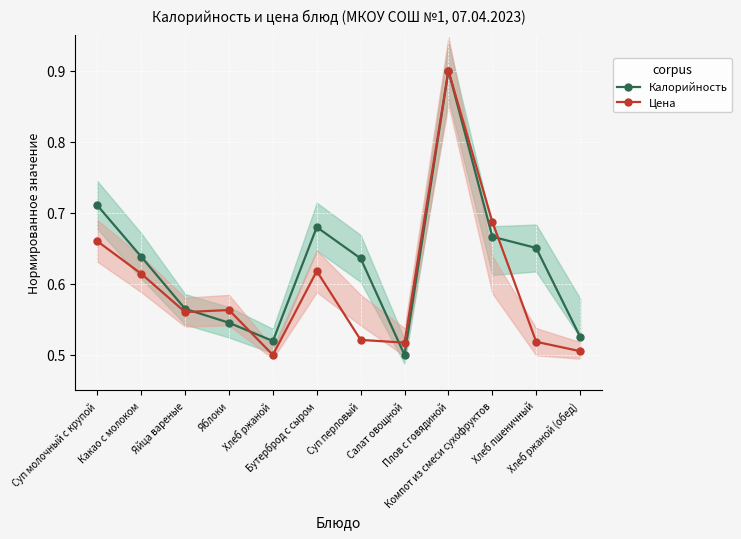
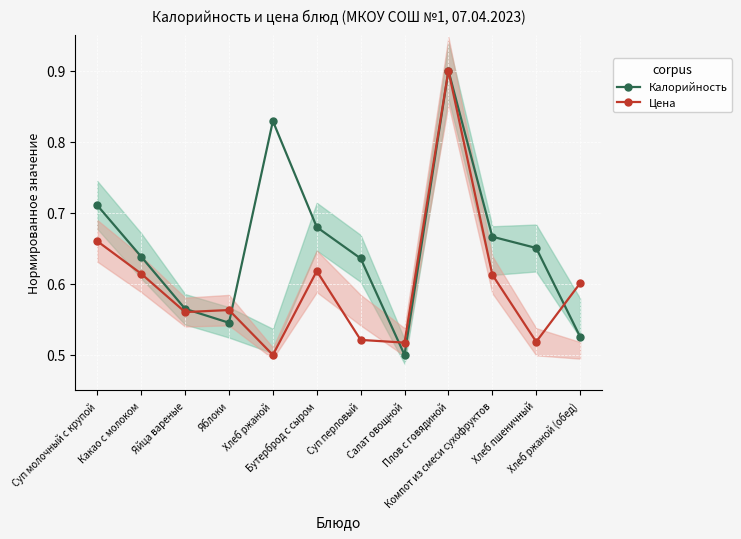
  {
    "Калорийность": {
      "Суп молочный с крупой": 0.71,
      "Яйца вареные": 0.56,
      "Яблоки": 0.55,
-     "Хлеб ржаной": 0.52,
+     "Хлеб ржаной": 0.83,
      "Бутерброд с сыром": 0.68,
      "Суп перловый": 0.64,
      "Салат овощной": 0.50,
      "Компот из смеси сухофруктов": 0.67,
      "Хлеб пшеничный": 0.65,
      "Хлеб ржаной (обед)": 0.53
    },
    "Цена": {
      "Суп молочный с крупой": 0.66,
      "Какао с молоком": 0.61,
      "Яйца вареные": 0.56,
      "Яблоки": 0.56,
      "Хлеб ржаной": 0.50,
      "Бутерброд с сыром": 0.62,
      "Суп перловый": 0.52,
      "Салат овощной": 0.52,
-     "Компот из смеси сухофруктов": 0.69,
+     "Компот из смеси сухофруктов": 0.61,
      "Хлеб пшеничный": 0.52,
-     "Хлеб ржаной (обед)": 0.51
+     "Хлеб ржаной (обед)": 0.60
    }
  }
